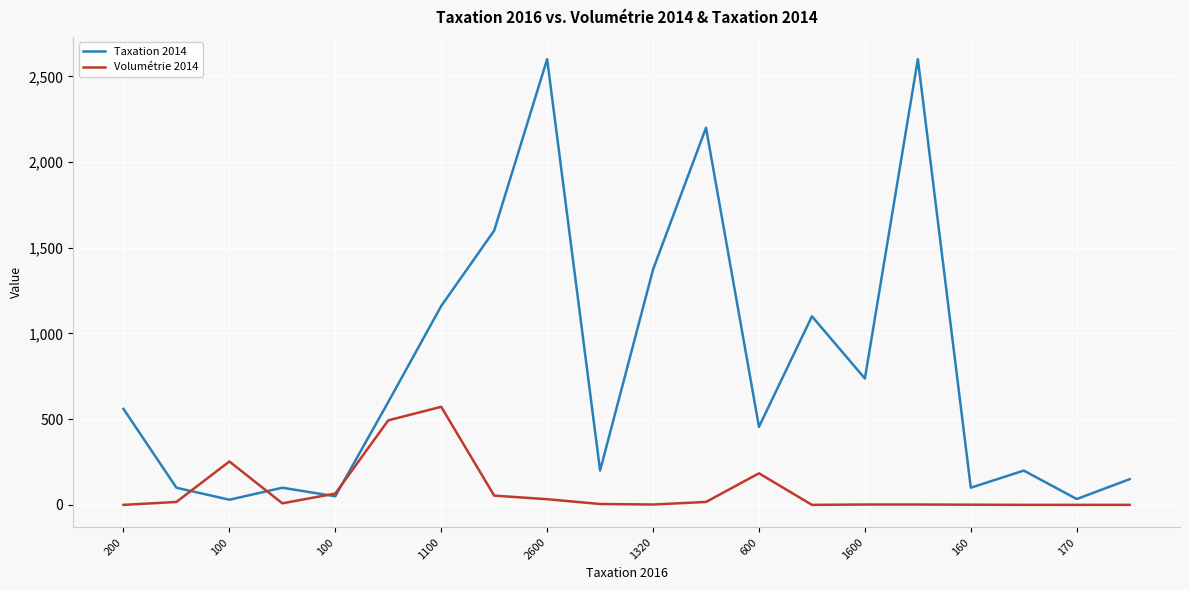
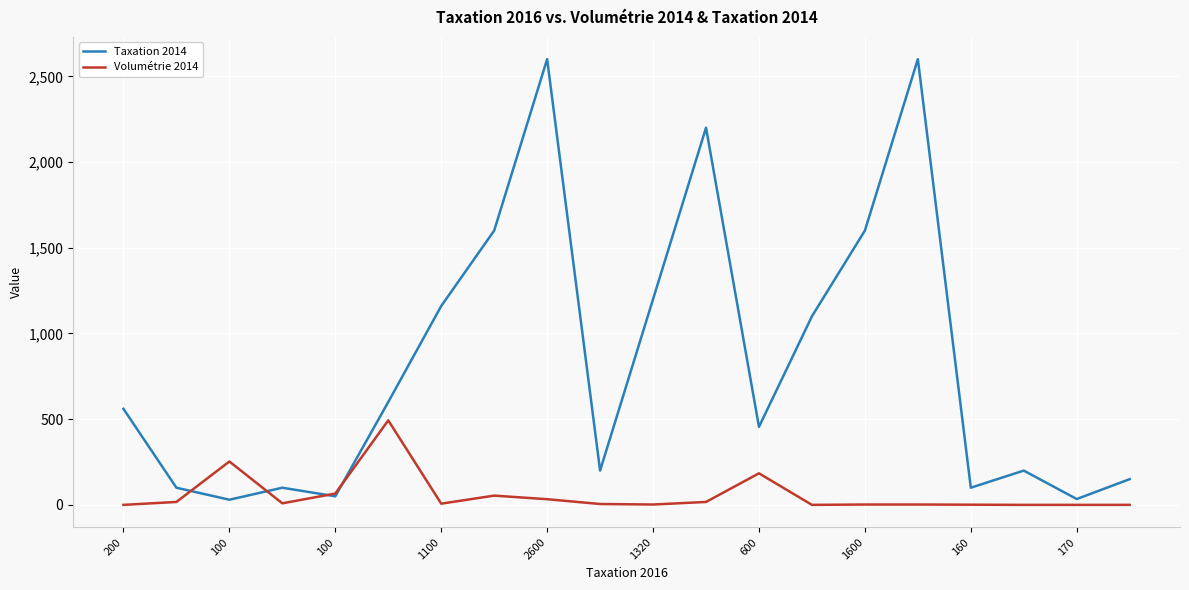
  {
    "Taxation 2014": {
      "200": "560",
      "1100": "1,160",
      "2600": "2,600",
-     "1320": "1,370",
+     "1320": "1,200",
      "600": "460",
-     "1600": "740",
+     "1600": "1,600",
      "160": "100",
      "170": "30"
    },
    "Volumétrie 2014": {
      "200": "0",
-     "1100": "570",
+     "1100": "10",
      "2600": "30",
      "1320": "0",
      "600": "180",
      "1600": "0",
      "160": "0",
      "170": "0"
    }
  }
